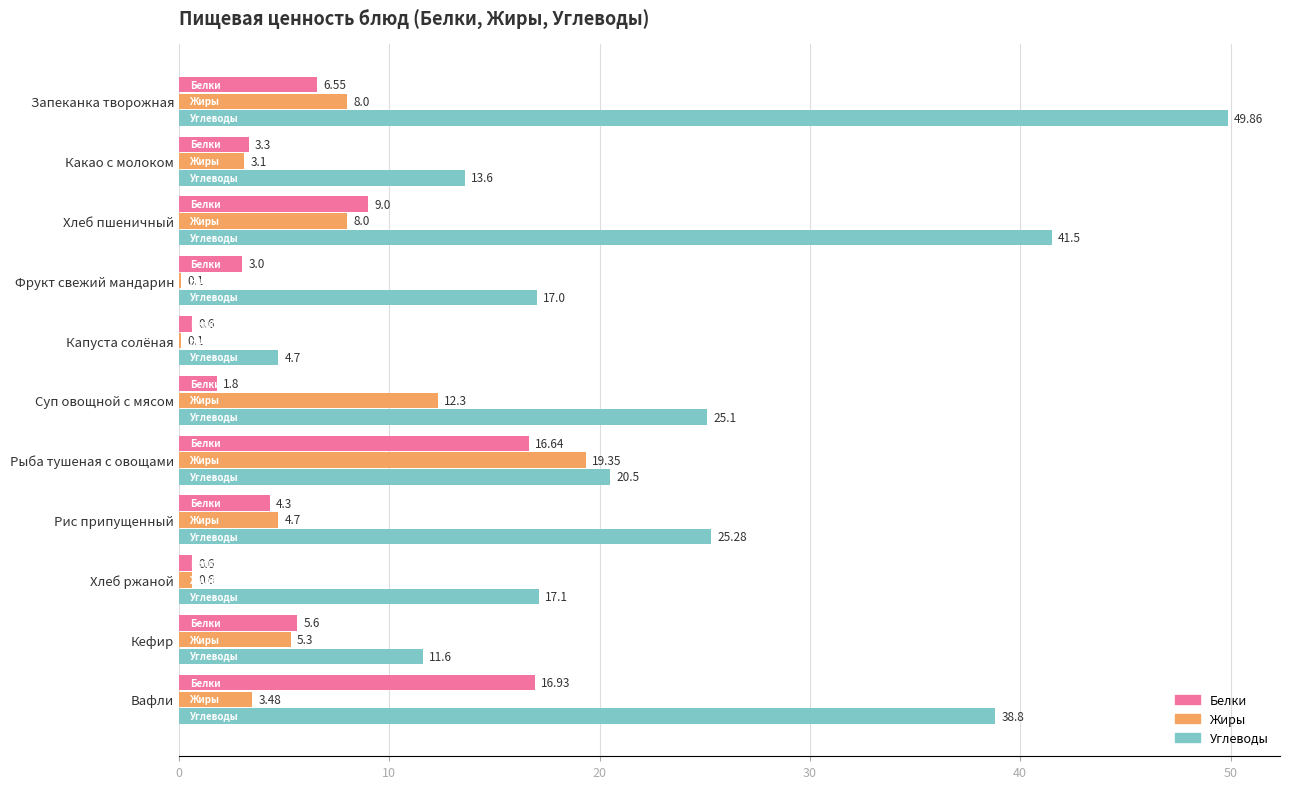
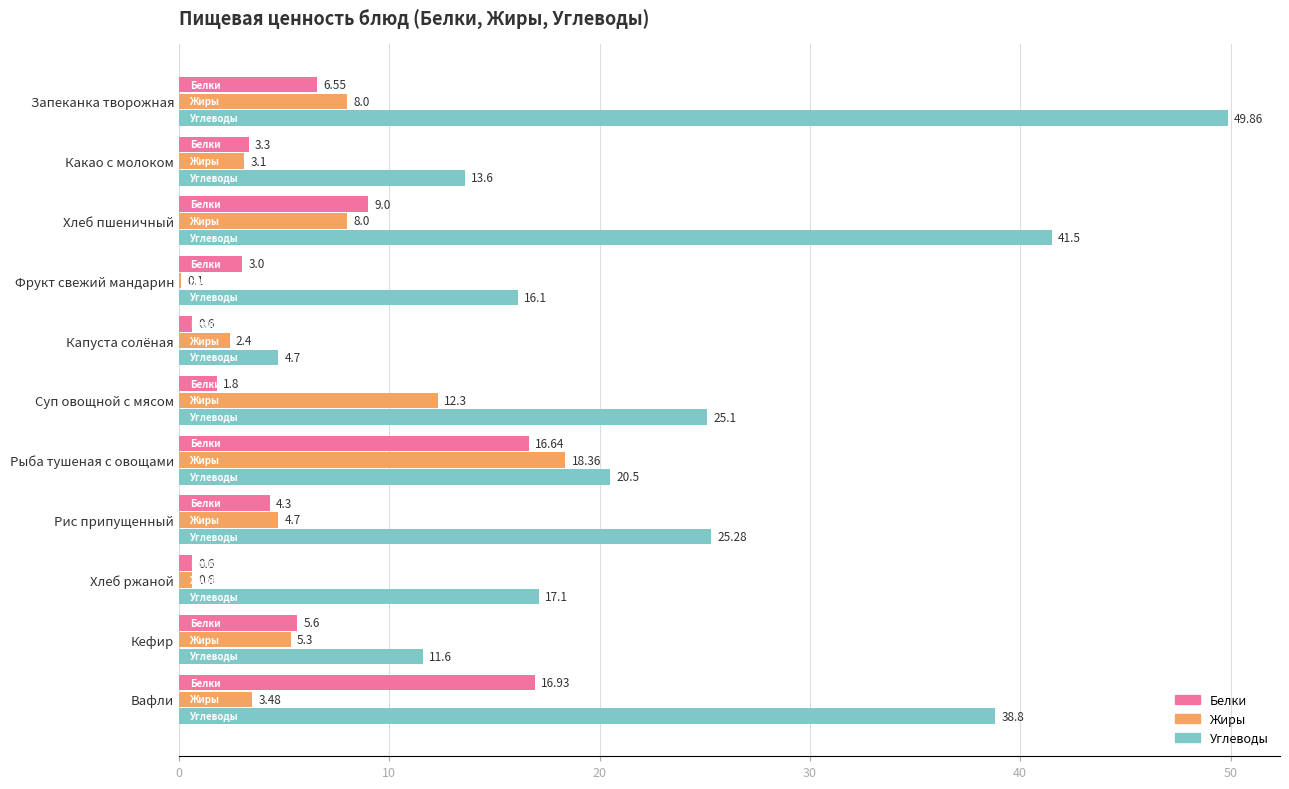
  {
    "Белки": {
      "Запеканка творожная": 6.55,
      "Какао с молоком": 3.3,
      "Хлеб пшеничный": 9.0,
      "Фрукт свежий мандарин": 3.0,
      "Капуста солёная": 0.6,
      "Суп овощной с мясом": 1.8,
      "Рыба тушеная с овощами": 16.64,
      "Рис припущенный": 4.3,
      "Хлеб ржаной": 0.6,
      "Кефир": 5.6,
      "Вафли": 16.93
    },
    "Жиры": {
      "Запеканка творожная": 8.0,
      "Какао с молоком": 3.1,
      "Хлеб пшеничный": 8.0,
      "Фрукт свежий мандарин": 0.1,
-     "Капуста солёная": 0.1,
+     "Капуста солёная": 2.4,
      "Суп овощной с мясом": 12.3,
-     "Рыба тушеная с овощами": 19.35,
+     "Рыба тушеная с овощами": 18.36,
      "Рис припущенный": 4.7,
      "Хлеб ржаной": 0.6,
      "Кефир": 5.3,
      "Вафли": 3.48
    },
    "Углеводы": {
      "Запеканка творожная": 49.86,
      "Какао с молоком": 13.6,
      "Хлеб пшеничный": 41.5,
-     "Фрукт свежий мандарин": 17.0,
+     "Фрукт свежий мандарин": 16.1,
      "Капуста солёная": 4.7,
      "Суп овощной с мясом": 25.1,
      "Рыба тушеная с овощами": 20.5,
      "Рис припущенный": 25.28,
      "Хлеб ржаной": 17.1,
      "Кефир": 11.6,
      "Вафли": 38.8
    }
  }
